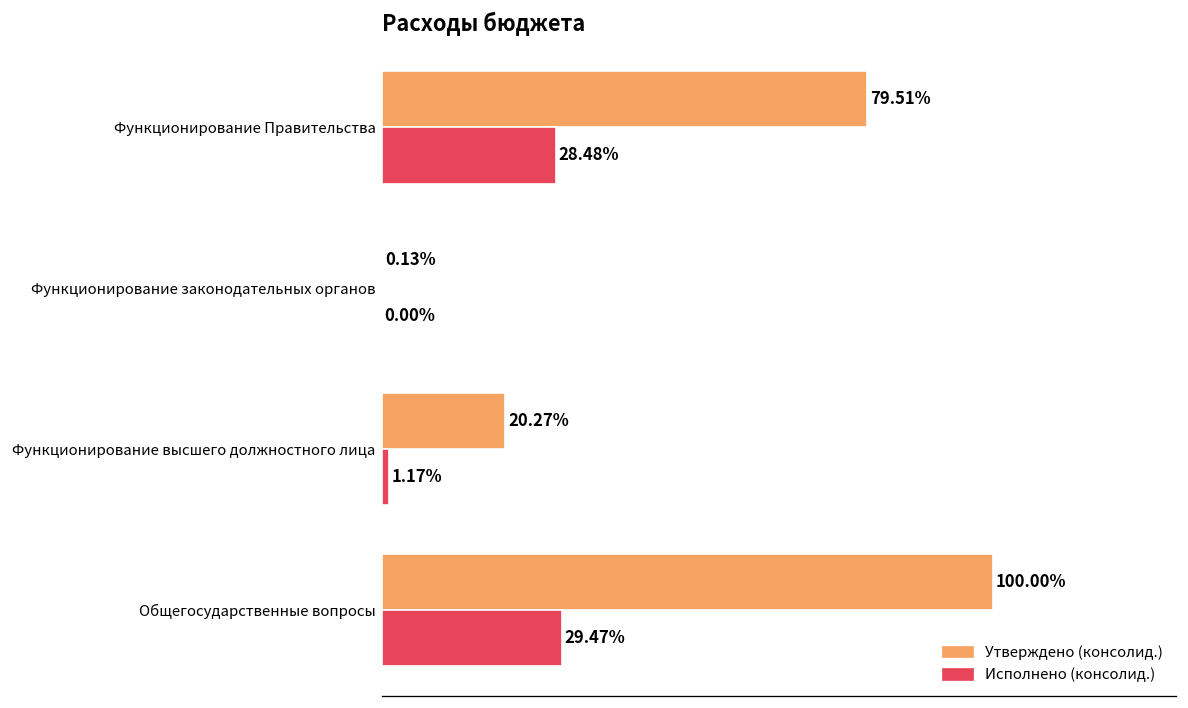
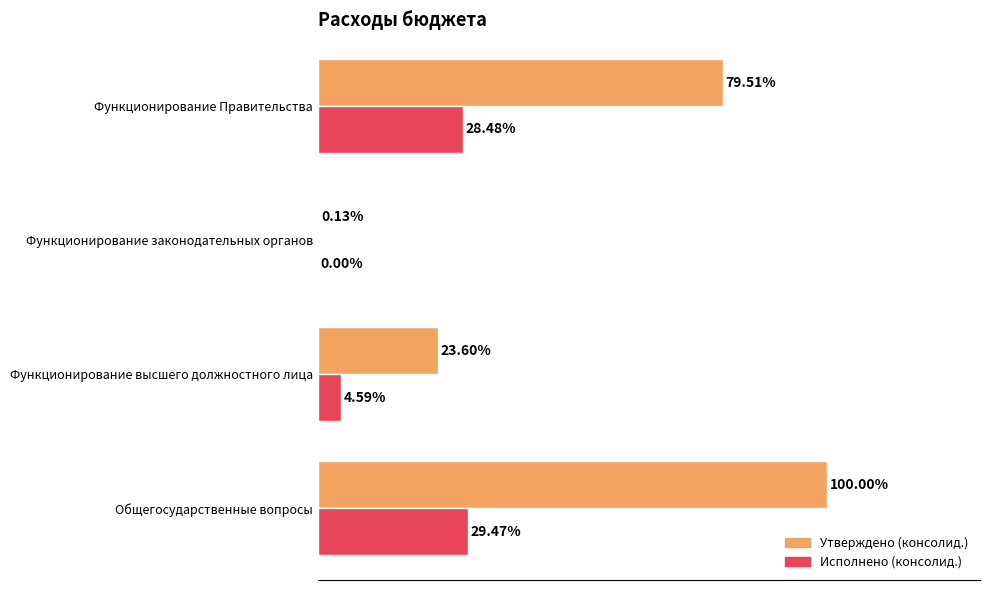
  {
    "Утверждено (консолид.)": {
      "Функционирование Правительства": "79.51%",
      "Функционирование законодательных органов": "0.13%",
-     "Функционирование высшего должностного лица": "20.27%",
+     "Функционирование высшего должностного лица": "23.60%",
      "Общегосударственные вопросы": "100.00%"
    },
    "Исполнено (консолид.)": {
      "Функционирование Правительства": "28.48%",
      "Функционирование законодательных органов": "0.00%",
-     "Функционирование высшего должностного лица": "1.17%",
+     "Функционирование высшего должностного лица": "4.59%",
      "Общегосударственные вопросы": "29.47%"
    }
  }
